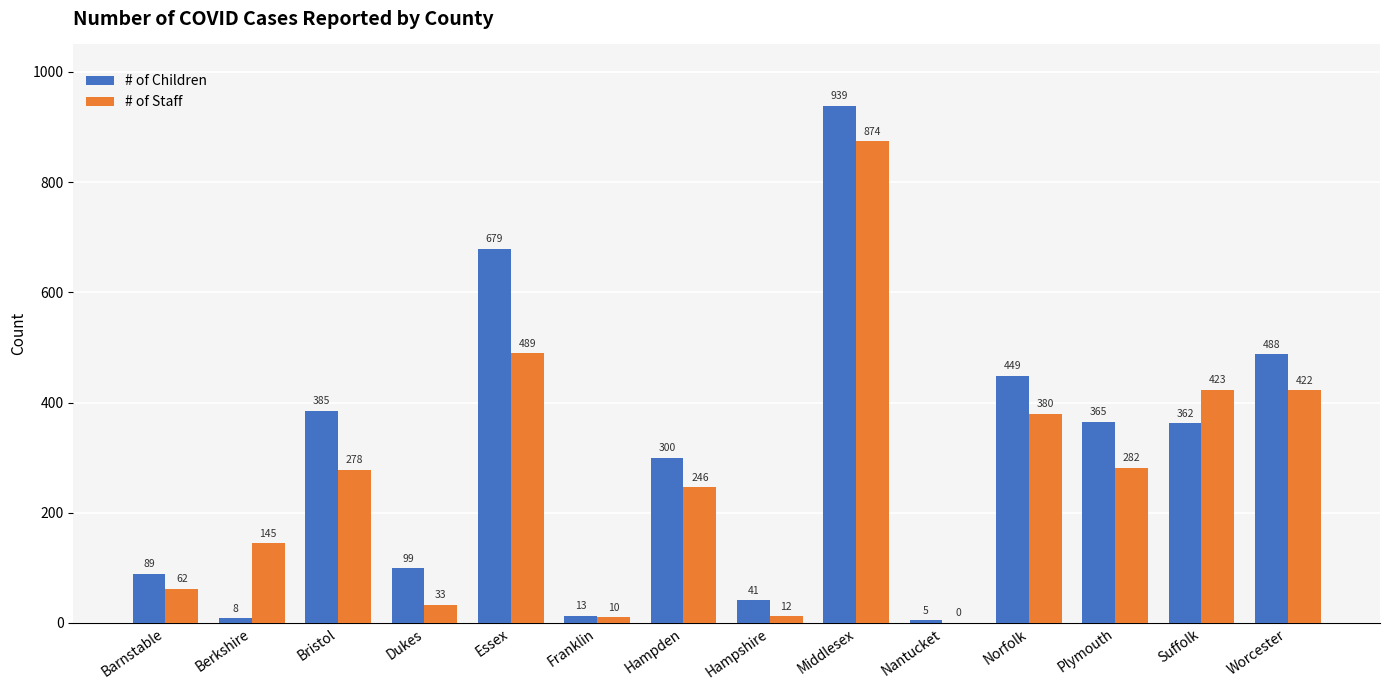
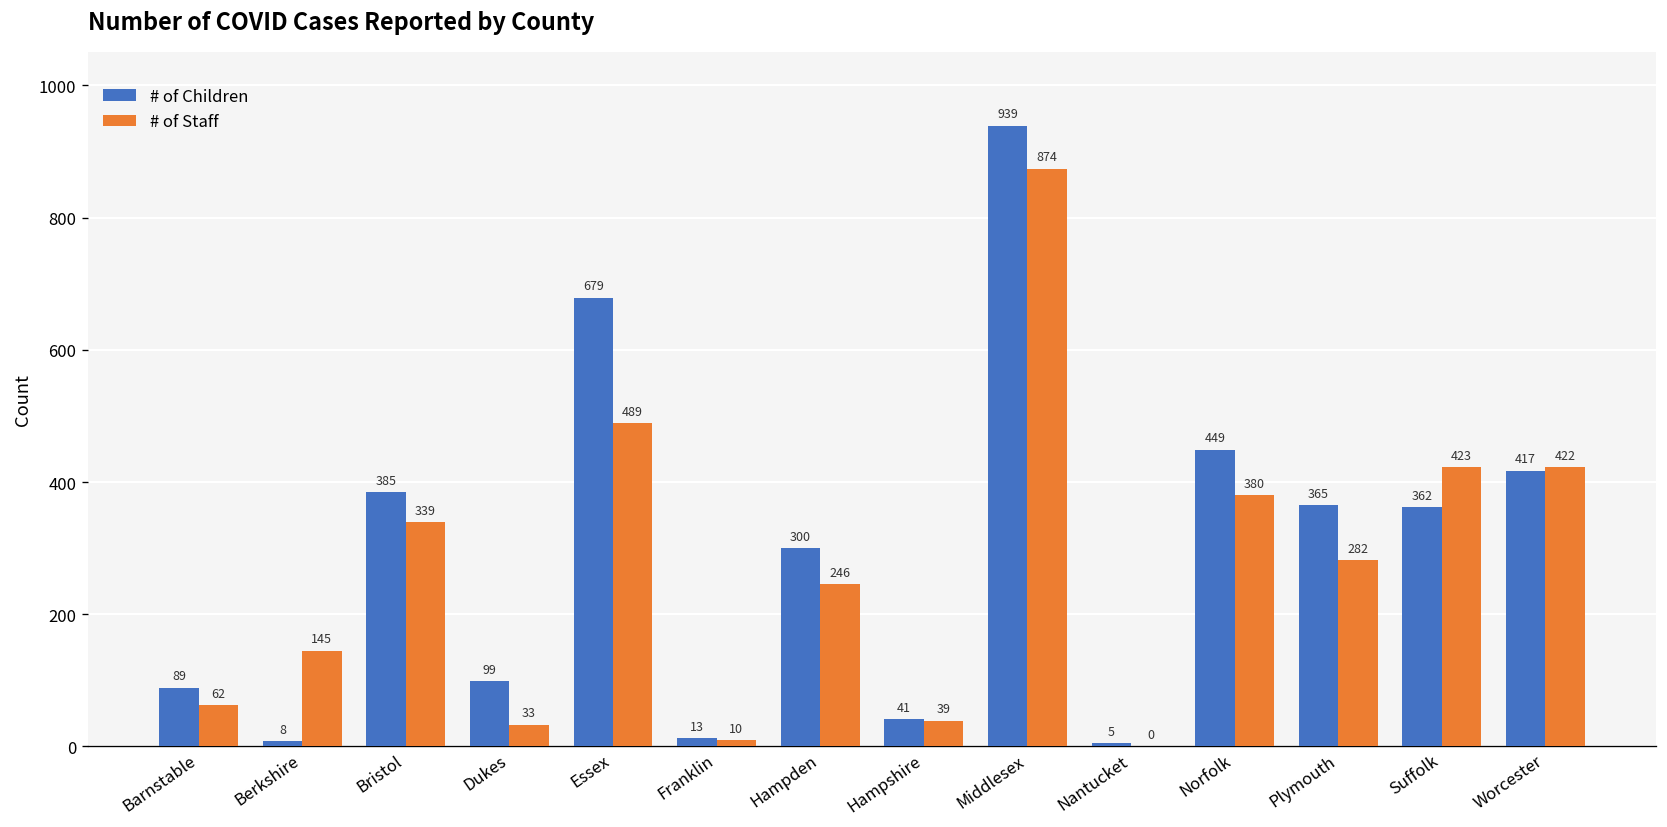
  {
    "# of Children": {
      "Barnstable": 89,
      "Berkshire": 8,
      "Bristol": 385,
      "Dukes": 99,
      "Essex": 679,
      "Franklin": 13,
      "Hampden": 300,
      "Hampshire": 41,
      "Middlesex": 939,
      "Nantucket": 5,
      "Norfolk": 449,
      "Plymouth": 365,
      "Suffolk": 362,
-     "Worcester": 488
+     "Worcester": 417
    },
    "# of Staff": {
      "Barnstable": 62,
      "Berkshire": 145,
-     "Bristol": 278,
+     "Bristol": 339,
      "Dukes": 33,
      "Essex": 489,
      "Franklin": 10,
      "Hampden": 246,
-     "Hampshire": 12,
+     "Hampshire": 39,
      "Middlesex": 874,
      "Nantucket": 0,
      "Norfolk": 380,
      "Plymouth": 282,
      "Suffolk": 423,
      "Worcester": 422
    }
  }
